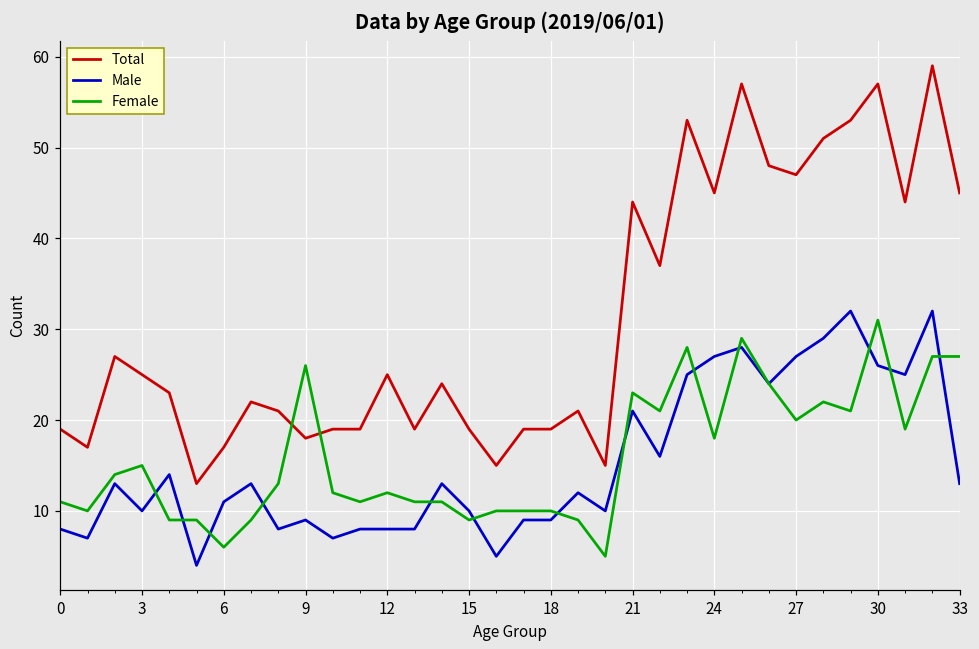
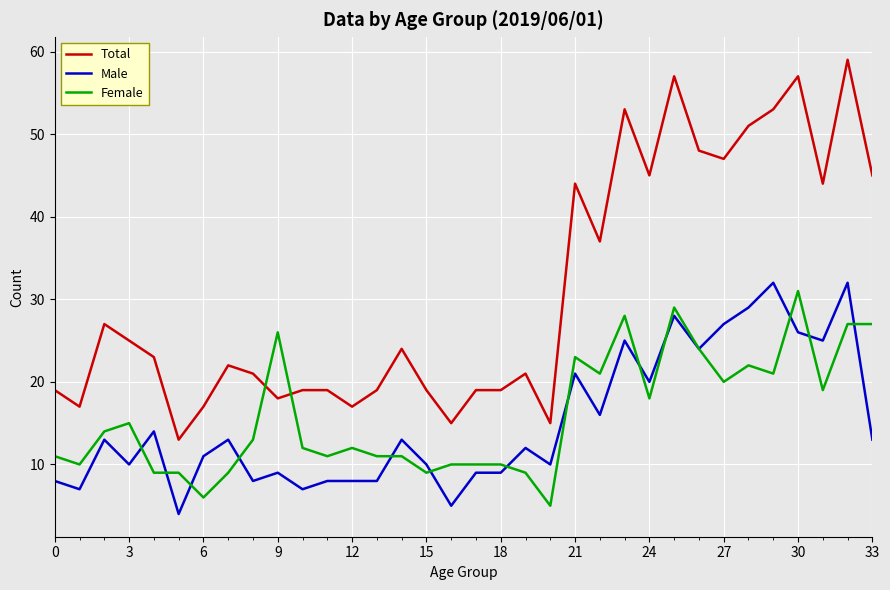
  {
    "Total": {
      "0": 19,
      "3": 25,
      "6": 17,
      "9": 18,
-     "12": 25,
+     "12": 17,
      "15": 19,
      "18": 19,
      "21": 44,
      "24": 45,
      "27": 47,
      "30": 57,
      "33": 45
    },
    "Male": {
      "0": 8,
      "3": 10,
      "6": 11,
      "9": 9,
      "12": 8,
      "15": 10,
      "18": 9,
      "21": 21,
-     "24": 27,
+     "24": 20,
      "27": 27,
      "30": 26,
      "33": 13
    },
    "Female": {
      "0": 11,
      "3": 15,
      "6": 6,
      "9": 26,
      "12": 12,
      "15": 9,
      "18": 10,
      "21": 23,
      "24": 18,
      "27": 20,
      "30": 31,
      "33": 27
    }
  }
